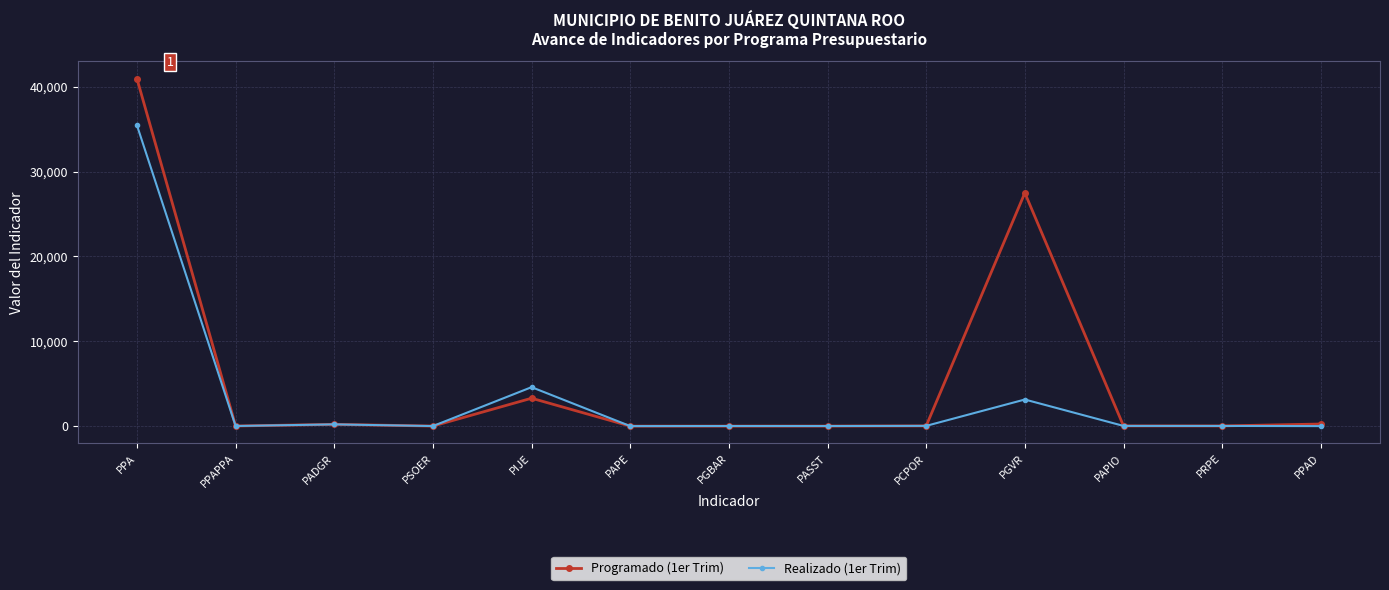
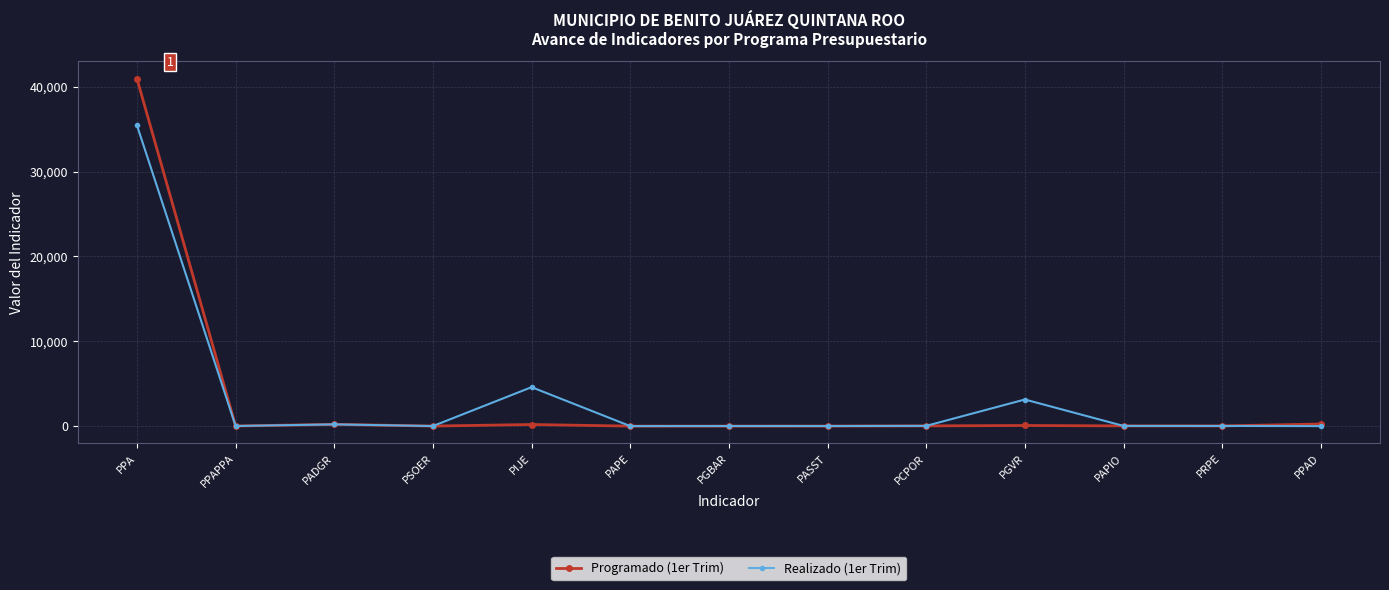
  {
    "Programado (1er Trim)": {
      "PPA": "41,000",
-     "PIJE": "3,000",
-     "PGVR": "27,000"
+     "PIJE": "0",
+     "PGVR": "0"
    },
    "Realizado (1er Trim)": {
      "PPA": "35,000",
      "PIJE": "5,000",
      "PGVR": "3,000"
    }
  }
